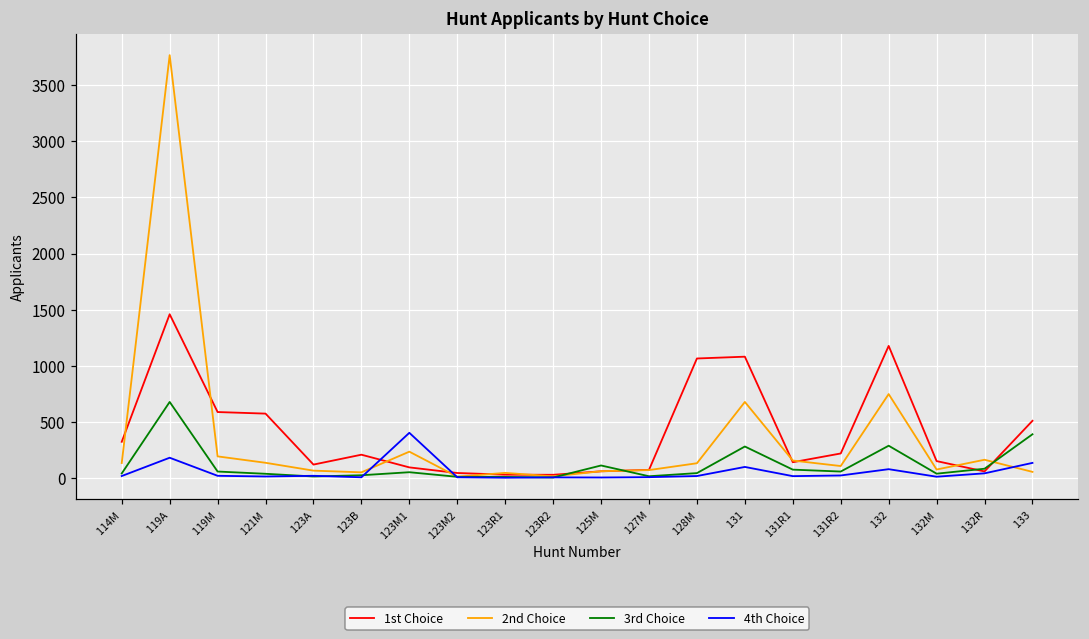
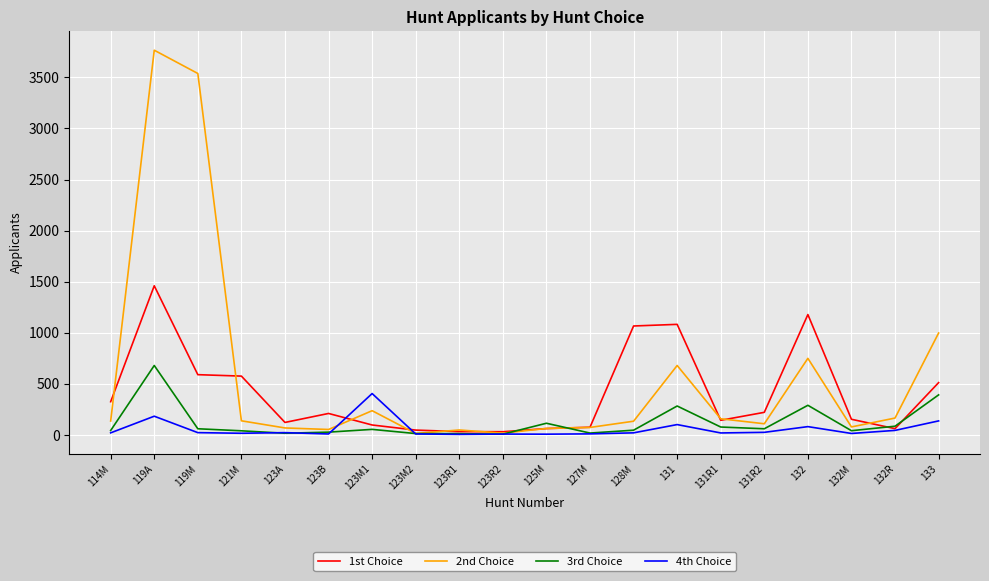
  {
    "1st Choice": {
      "114M": 320,
      "119A": 1460,
      "119M": 590,
      "121M": 570,
      "123A": 120,
      "123B": 210,
      "123M1": 100,
      "123M2": 50,
      "128M": 1070,
      "131": 1080,
      "131R2": 220,
      "132": 1180,
      "132M": 150,
      "133": 510
    },
    "2nd Choice": {
      "114M": 130,
      "119A": 3770,
-     "119M": 190,
+     "119M": 3540,
      "121M": 140,
      "123A": 70,
      "123B": 50,
      "123M1": 240,
      "128M": 130,
      "131": 680,
      "131R2": 110,
      "132": 750,
      "132M": 80,
      "132R": 160,
-     "133": 60
+     "133": 1000
    },
    "3rd Choice": {
      "119A": 680,
      "119M": 60,
      "123M1": 50,
      "125M": 110,
      "128M": 40,
      "131": 280,
      "131R1": 80,
      "131R2": 60,
      "132": 290,
      "132M": 40,
      "133": 390
    },
    "4th Choice": {
      "119A": 180,
      "119M": 20,
      "123M1": 400,
      "125M": 10,
      "128M": 20,
      "131": 100,
      "131R1": 20,
      "131R2": 20,
      "132": 80,
      "132M": 10,
      "133": 140
    }
  }
